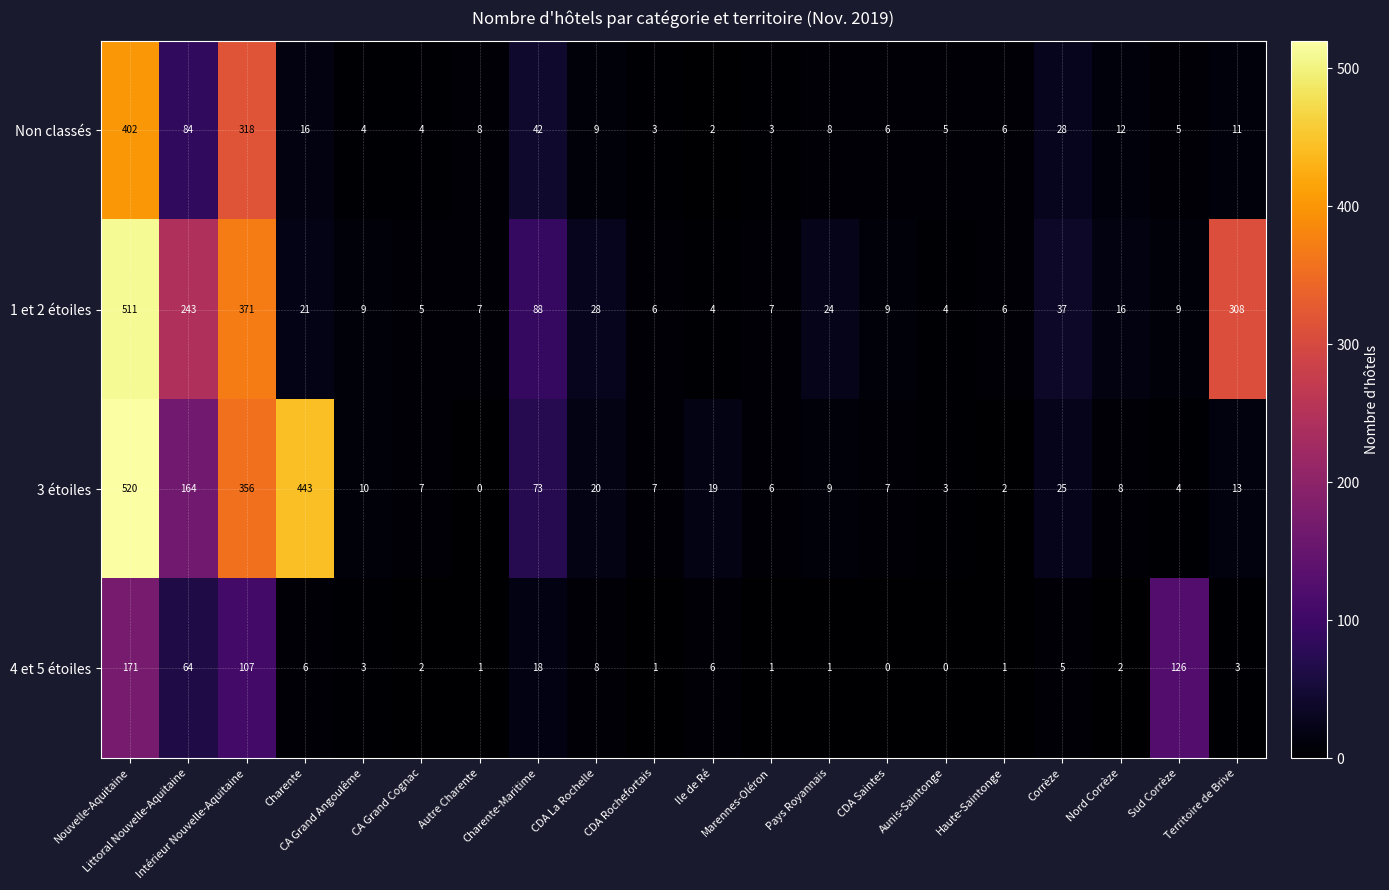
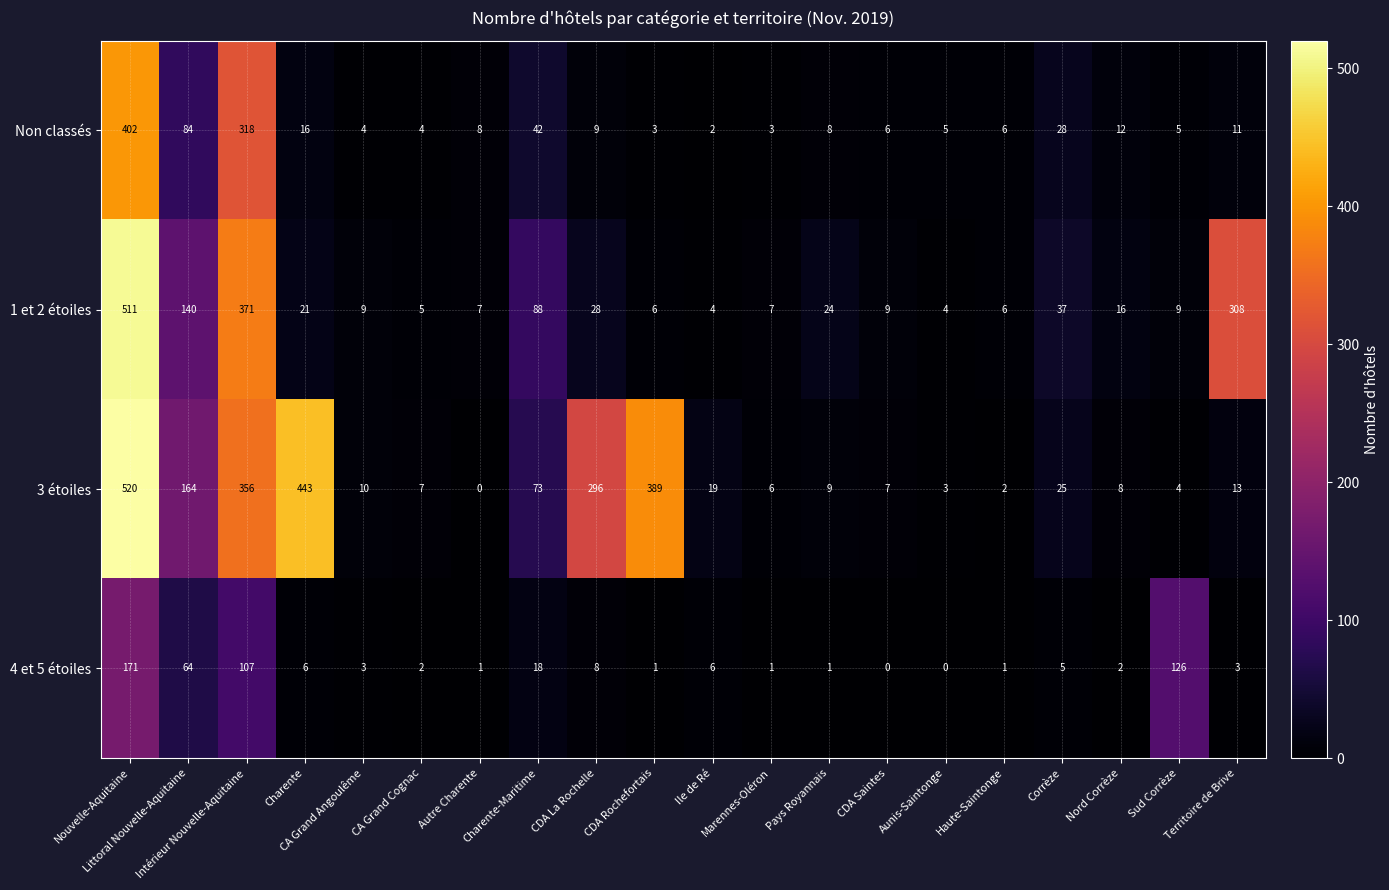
  {
    "Non classés": {
      "Nouvelle-Aquitaine": 402,
      "Littoral Nouvelle-Aquitaine": 84,
      "Intérieur Nouvelle-Aquitaine": 318,
      "Charente": 16,
      "CA Grand Angoulême": 4,
      "CA Grand Cognac": 4,
      "Autre Charente": 8,
      "Charente-Maritime": 42,
      "CDA La Rochelle": 9,
      "CDA Rochefortais": 3,
      "Ile de Ré": 2,
      "Marennes-Oléron": 3,
      "Pays Royannais": 8,
      "CDA Saintes": 6,
      "Aunis-Saintonge": 5,
      "Haute-Saintonge": 6,
      "Corrèze": 28,
      "Nord Corrèze": 12,
      "Sud Corrèze": 5,
      "Territoire de Brive": 11
    },
    "1 et 2 étoiles": {
      "Nouvelle-Aquitaine": 511,
-     "Littoral Nouvelle-Aquitaine": 243,
+     "Littoral Nouvelle-Aquitaine": 140,
      "Intérieur Nouvelle-Aquitaine": 371,
      "Charente": 21,
      "CA Grand Angoulême": 9,
      "CA Grand Cognac": 5,
      "Autre Charente": 7,
      "Charente-Maritime": 88,
      "CDA La Rochelle": 28,
      "CDA Rochefortais": 6,
      "Ile de Ré": 4,
      "Marennes-Oléron": 7,
      "Pays Royannais": 24,
      "CDA Saintes": 9,
      "Aunis-Saintonge": 4,
      "Haute-Saintonge": 6,
      "Corrèze": 37,
      "Nord Corrèze": 16,
      "Sud Corrèze": 9,
      "Territoire de Brive": 308
    },
    "3 étoiles": {
      "Nouvelle-Aquitaine": 520,
      "Littoral Nouvelle-Aquitaine": 164,
      "Intérieur Nouvelle-Aquitaine": 356,
      "Charente": 443,
      "CA Grand Angoulême": 10,
      "CA Grand Cognac": 7,
      "Autre Charente": 0,
      "Charente-Maritime": 73,
-     "CDA La Rochelle": 20,
-     "CDA Rochefortais": 7,
+     "CDA La Rochelle": 296,
+     "CDA Rochefortais": 389,
      "Ile de Ré": 19,
      "Marennes-Oléron": 6,
      "Pays Royannais": 9,
      "CDA Saintes": 7,
      "Aunis-Saintonge": 3,
      "Haute-Saintonge": 2,
      "Corrèze": 25,
      "Nord Corrèze": 8,
      "Sud Corrèze": 4,
      "Territoire de Brive": 13
    },
    "4 et 5 étoiles": {
      "Nouvelle-Aquitaine": 171,
      "Littoral Nouvelle-Aquitaine": 64,
      "Intérieur Nouvelle-Aquitaine": 107,
      "Charente": 6,
      "CA Grand Angoulême": 3,
      "CA Grand Cognac": 2,
      "Autre Charente": 1,
      "Charente-Maritime": 18,
      "CDA La Rochelle": 8,
      "CDA Rochefortais": 1,
      "Ile de Ré": 6,
      "Marennes-Oléron": 1,
      "Pays Royannais": 1,
      "CDA Saintes": 0,
      "Aunis-Saintonge": 0,
      "Haute-Saintonge": 1,
      "Corrèze": 5,
      "Nord Corrèze": 2,
      "Sud Corrèze": 126,
      "Territoire de Brive": 3
    }
  }
